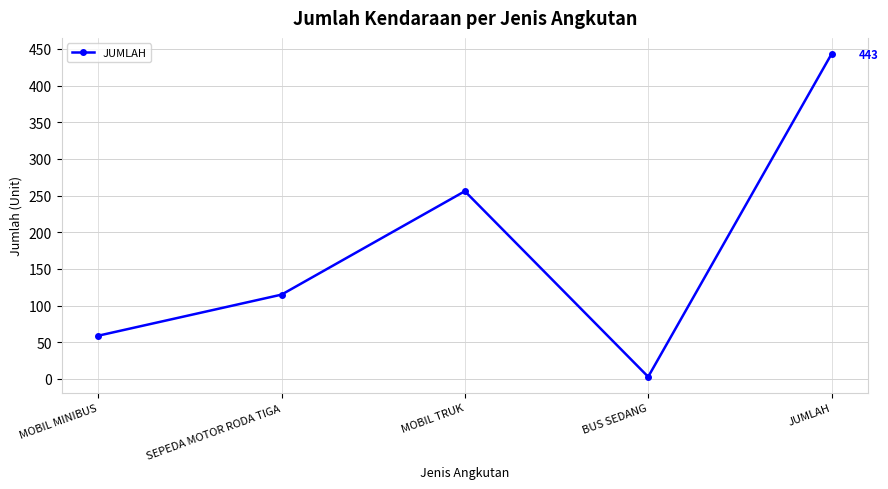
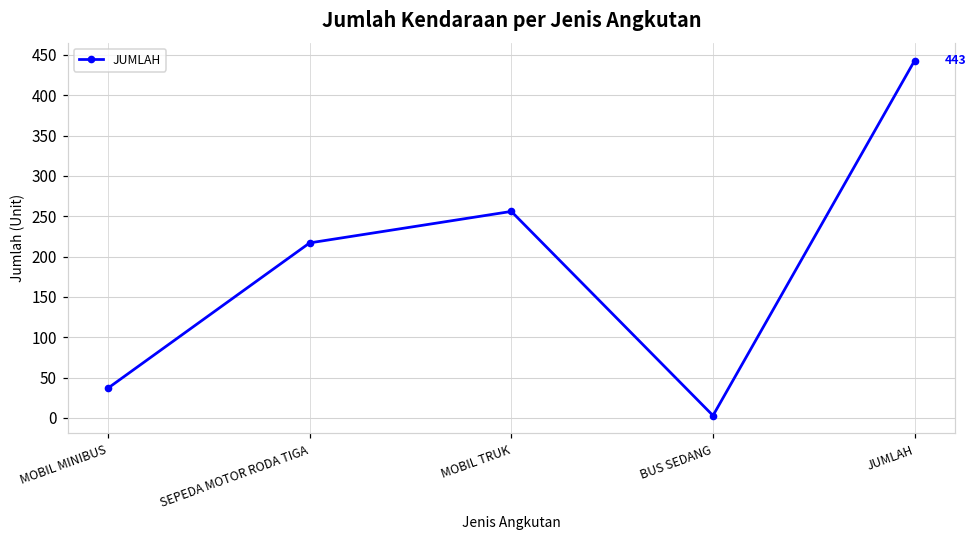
  {
-   "MOBIL MINIBUS": 60,
-   "SEPEDA MOTOR RODA TIGA": 120,
+   "MOBIL MINIBUS": 40,
+   "SEPEDA MOTOR RODA TIGA": 220,
    "MOBIL TRUK": 260,
    "BUS SEDANG": 0
  }
